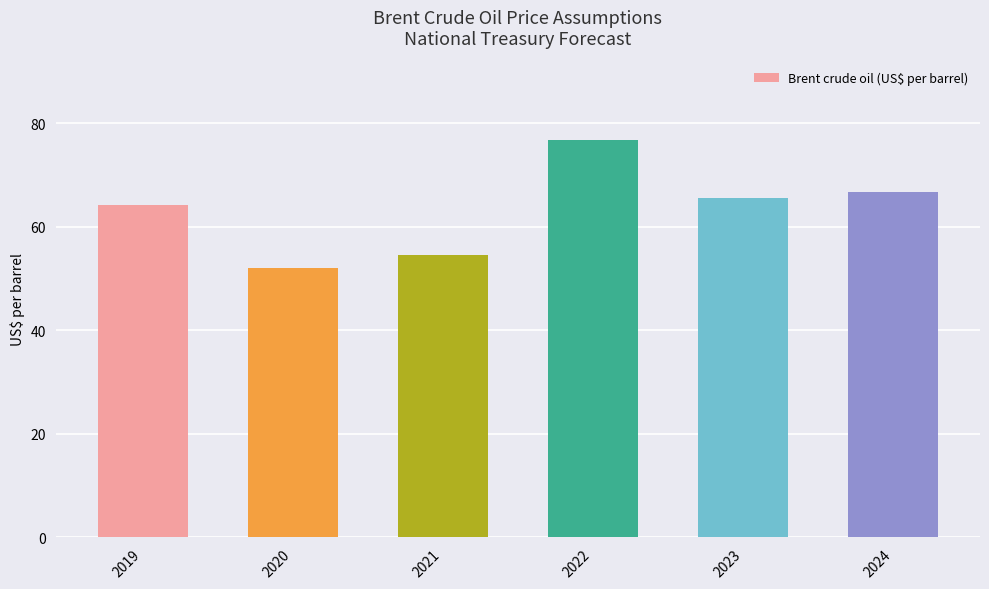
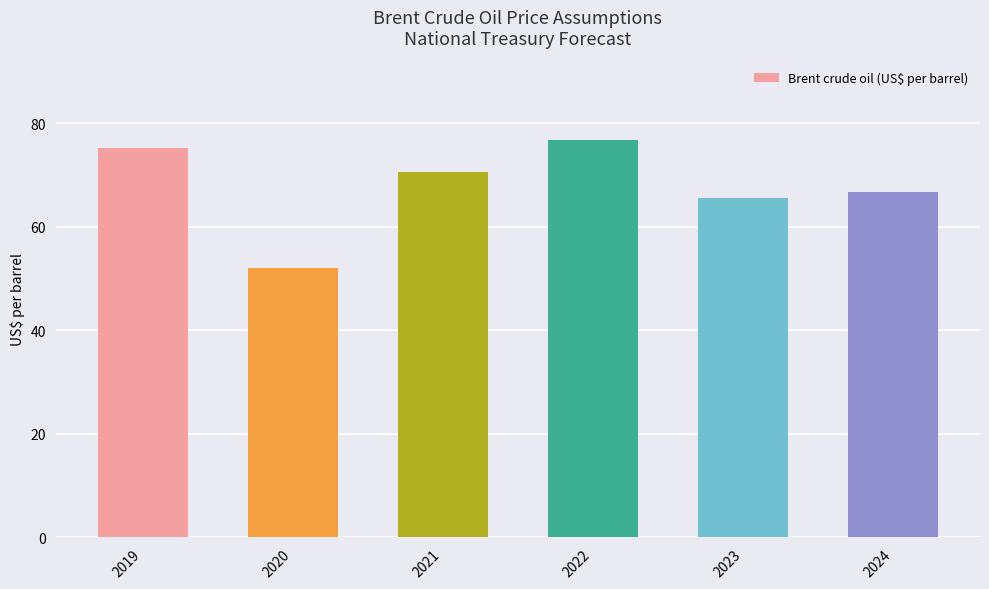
  {
-   "2019": 64,
+   "2019": 75,
    "2020": 52,
-   "2021": 55,
+   "2021": 71,
    "2022": 77,
    "2023": 66,
    "2024": 67
  }
